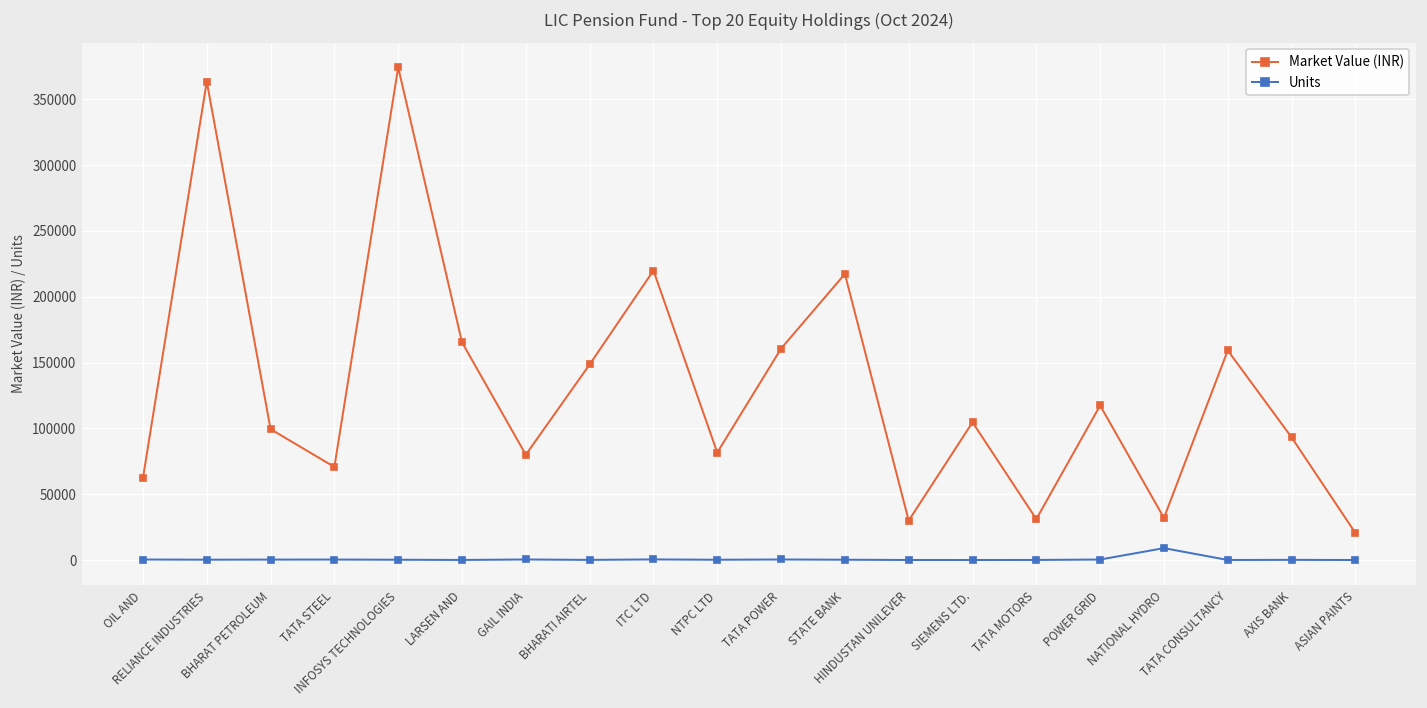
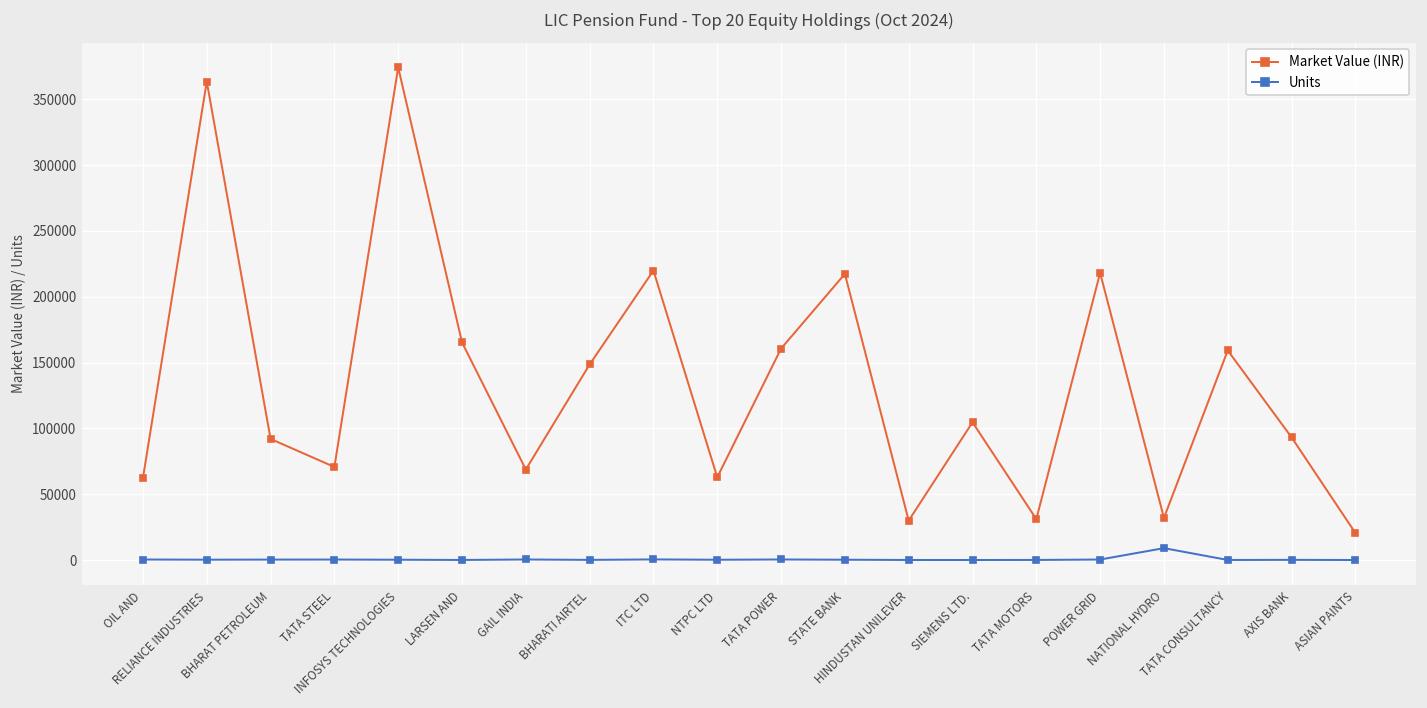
  {
    "Market Value (INR)": {
      "OIL AND": 62000,
      "RELIANCE INDUSTRIES": 364000,
-     "BHARAT PETROLEUM": 99000,
+     "BHARAT PETROLEUM": 92000,
      "TATA STEEL": 71000,
      "INFOSYS TECHNOLOGIES": 374000,
      "LARSEN AND": 165000,
-     "GAIL INDIA": 80000,
+     "GAIL INDIA": 69000,
      "BHARATI AIRTEL": 149000,
      "ITC LTD": 220000,
-     "NTPC LTD": 82000,
+     "NTPC LTD": 63000,
      "TATA POWER": 161000,
      "STATE BANK": 217000,
      "HINDUSTAN UNILEVER": 30000,
      "SIEMENS LTD.": 105000,
      "TATA MOTORS": 31000,
-     "POWER GRID": 117000,
+     "POWER GRID": 218000,
      "NATIONAL HYDRO": 32000,
      "TATA CONSULTANCY": 159000,
      "AXIS BANK": 93000,
      "ASIAN PAINTS": 21000
    },
    "Units": {
      "OIL AND": 0,
      "RELIANCE INDUSTRIES": 0,
      "BHARAT PETROLEUM": 0,
      "TATA STEEL": 0,
      "INFOSYS TECHNOLOGIES": 0,
      "LARSEN AND": 0,
      "GAIL INDIA": 0,
      "BHARATI AIRTEL": 0,
      "ITC LTD": 0,
      "NTPC LTD": 0,
      "TATA POWER": 0,
      "STATE BANK": 0,
      "HINDUSTAN UNILEVER": 0,
      "SIEMENS LTD.": 0,
      "TATA MOTORS": 0,
      "POWER GRID": 0,
      "NATIONAL HYDRO": 9000,
      "TATA CONSULTANCY": 0,
      "AXIS BANK": 0,
      "ASIAN PAINTS": 0
    }
  }
